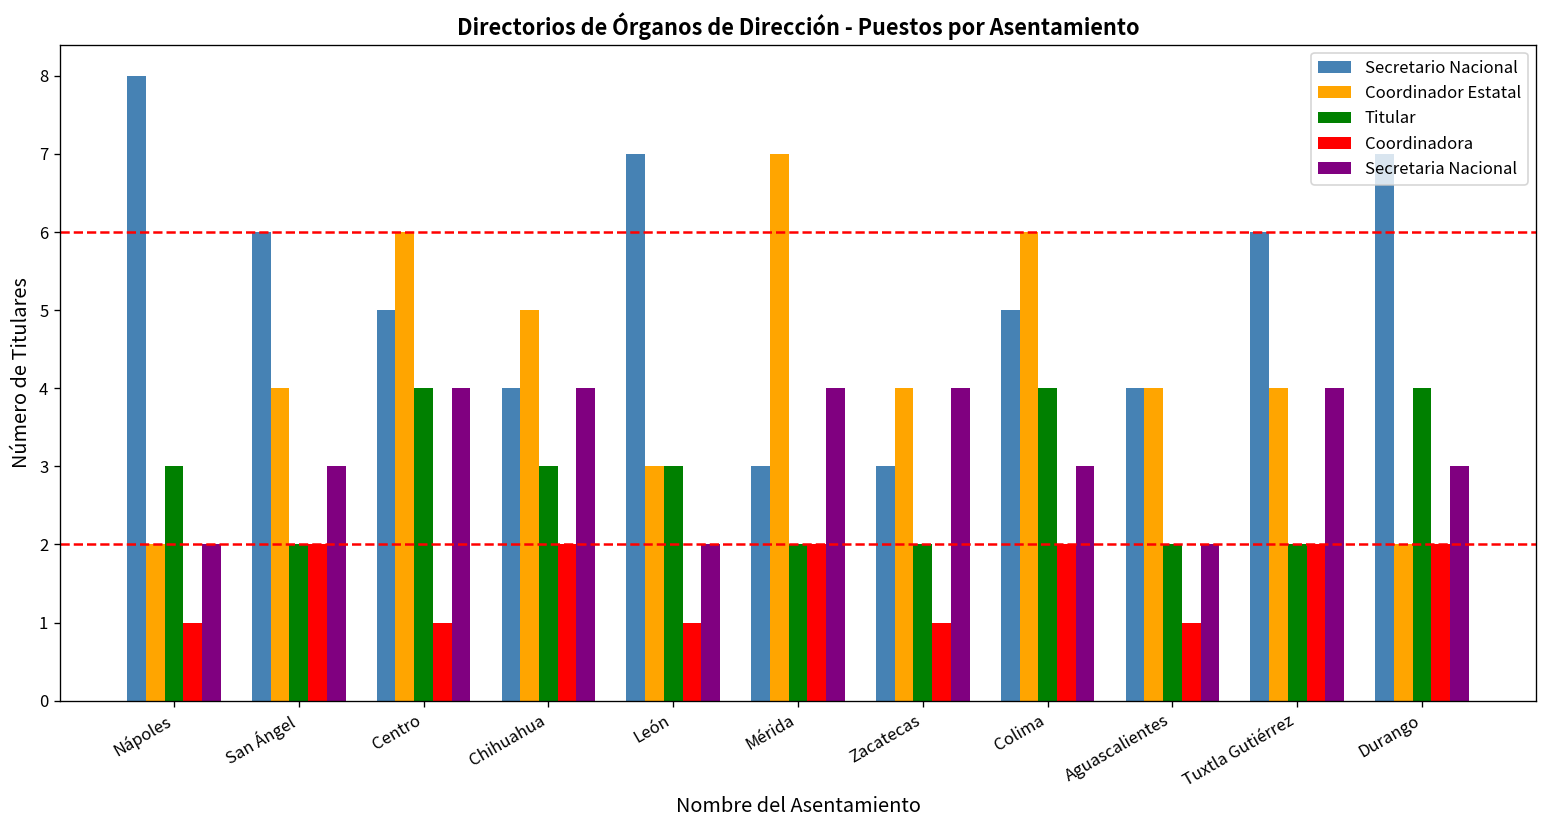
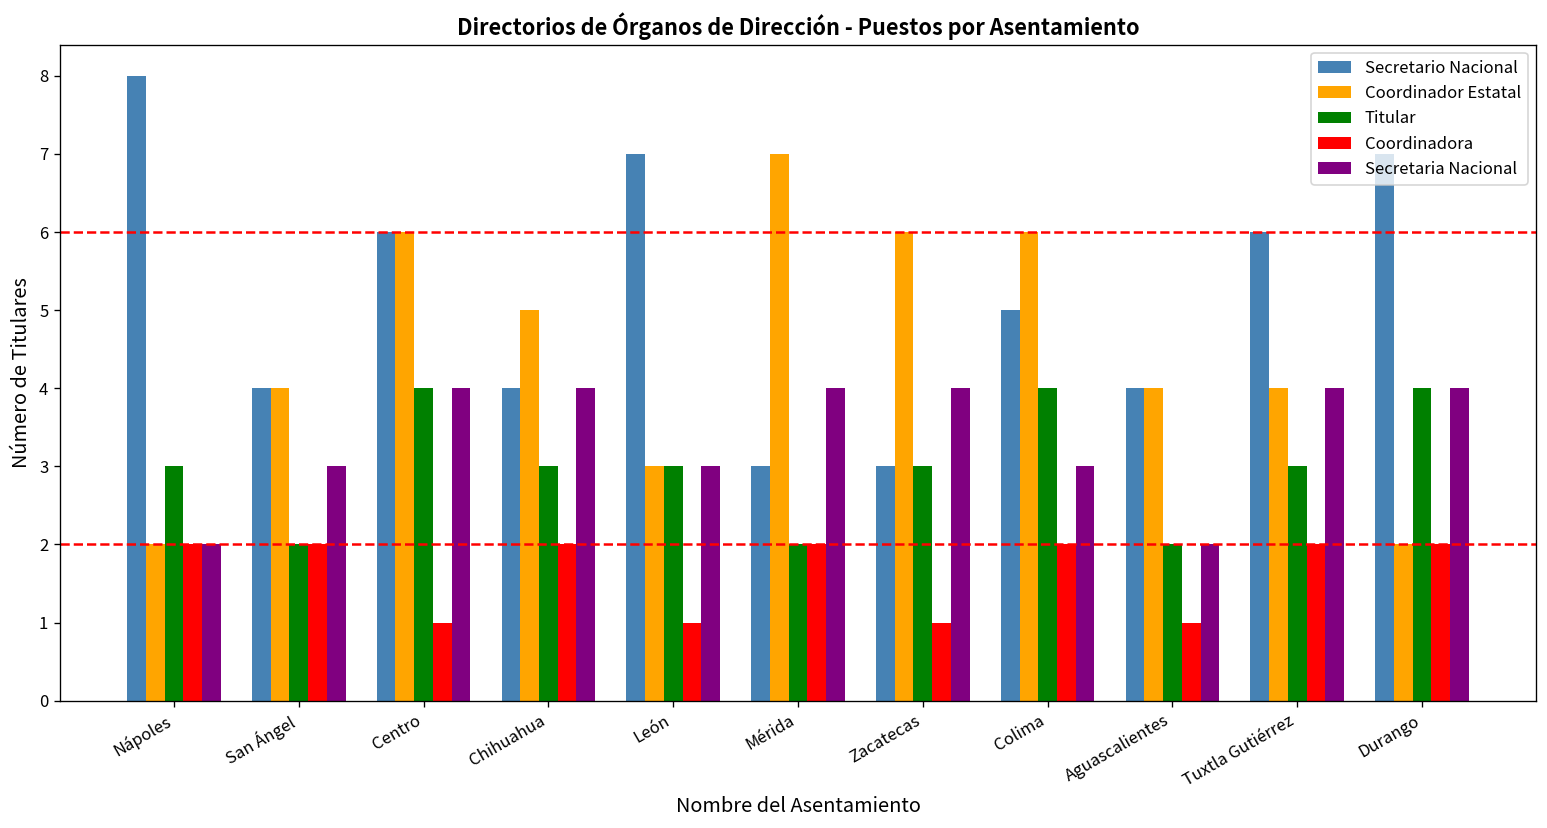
  {
    "Secretario Nacional": {
      "Nápoles": 8,
-     "San Ángel": 6,
-     "Centro": 5,
+     "San Ángel": 4,
+     "Centro": 6,
      "Chihuahua": 4,
      "León": 7,
      "Mérida": 3,
      "Zacatecas": 3,
      "Colima": 5,
      "Aguascalientes": 4,
      "Tuxtla Gutiérrez": 6
    },
    "Coordinador Estatal": {
      "Nápoles": 2,
      "San Ángel": 4,
      "Centro": 6,
      "Chihuahua": 5,
      "León": 3,
      "Mérida": 7,
-     "Zacatecas": 4,
+     "Zacatecas": 6,
      "Colima": 6,
      "Aguascalientes": 4,
      "Tuxtla Gutiérrez": 4,
      "Durango": 2
    },
    "Titular": {
      "Nápoles": 3,
      "San Ángel": 2,
      "Centro": 4,
      "Chihuahua": 3,
      "León": 3,
      "Mérida": 2,
-     "Zacatecas": 2,
+     "Zacatecas": 3,
      "Colima": 4,
      "Aguascalientes": 2,
-     "Tuxtla Gutiérrez": 2,
+     "Tuxtla Gutiérrez": 3,
      "Durango": 4
    },
    "Coordinadora": {
-     "Nápoles": 1,
+     "Nápoles": 2,
      "San Ángel": 2,
      "Centro": 1,
      "Chihuahua": 2,
      "León": 1,
      "Mérida": 2,
      "Zacatecas": 1,
      "Colima": 2,
      "Aguascalientes": 1,
      "Tuxtla Gutiérrez": 2,
      "Durango": 2
    },
    "Secretaria Nacional": {
      "Nápoles": 2,
      "San Ángel": 3,
      "Centro": 4,
      "Chihuahua": 4,
-     "León": 2,
+     "León": 3,
      "Mérida": 4,
      "Zacatecas": 4,
      "Colima": 3,
      "Aguascalientes": 2,
      "Tuxtla Gutiérrez": 4,
-     "Durango": 3
+     "Durango": 4
    }
  }
